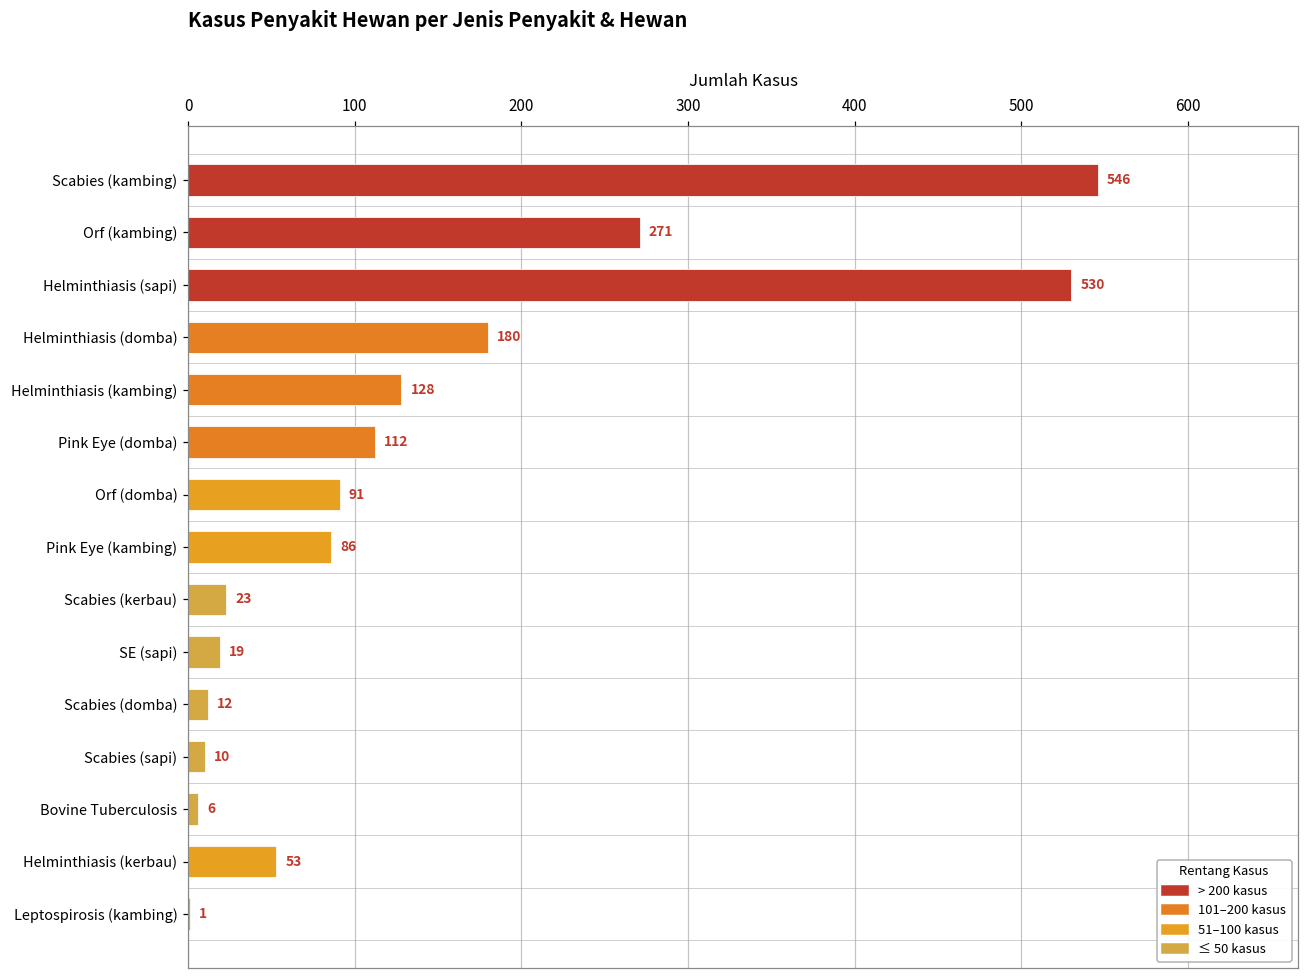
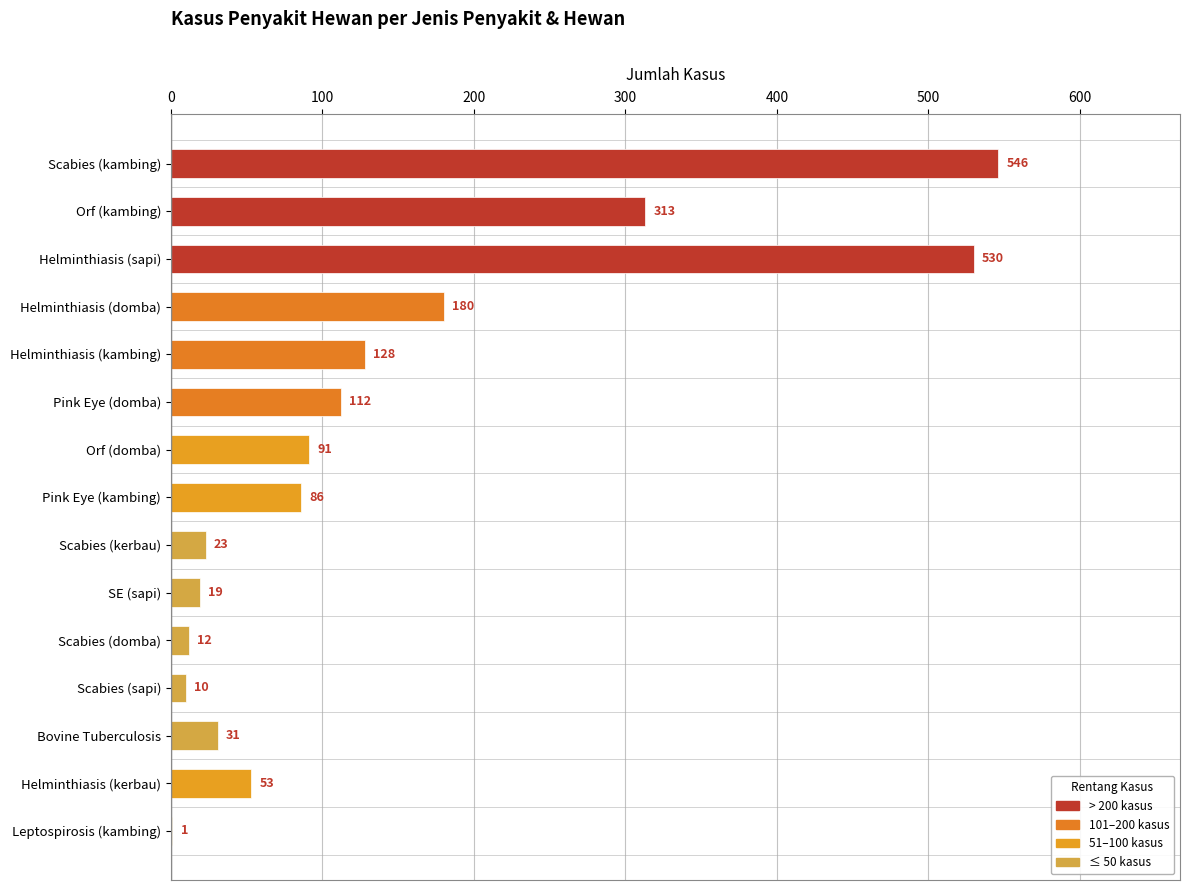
  {
    "Scabies (kambing)": 546,
-   "Orf (kambing)": 271,
+   "Orf (kambing)": 313,
    "Helminthiasis (sapi)": 530,
    "Helminthiasis (domba)": 180,
    "Helminthiasis (kambing)": 128,
    "Pink Eye (domba)": 112,
    "Orf (domba)": 91,
    "Pink Eye (kambing)": 86,
    "Scabies (kerbau)": 23,
    "SE (sapi)": 19,
    "Scabies (domba)": 12,
    "Scabies (sapi)": 10,
-   "Bovine Tuberculosis": 6,
+   "Bovine Tuberculosis": 31,
    "Helminthiasis (kerbau)": 53,
    "Leptospirosis (kambing)": 1
  }
